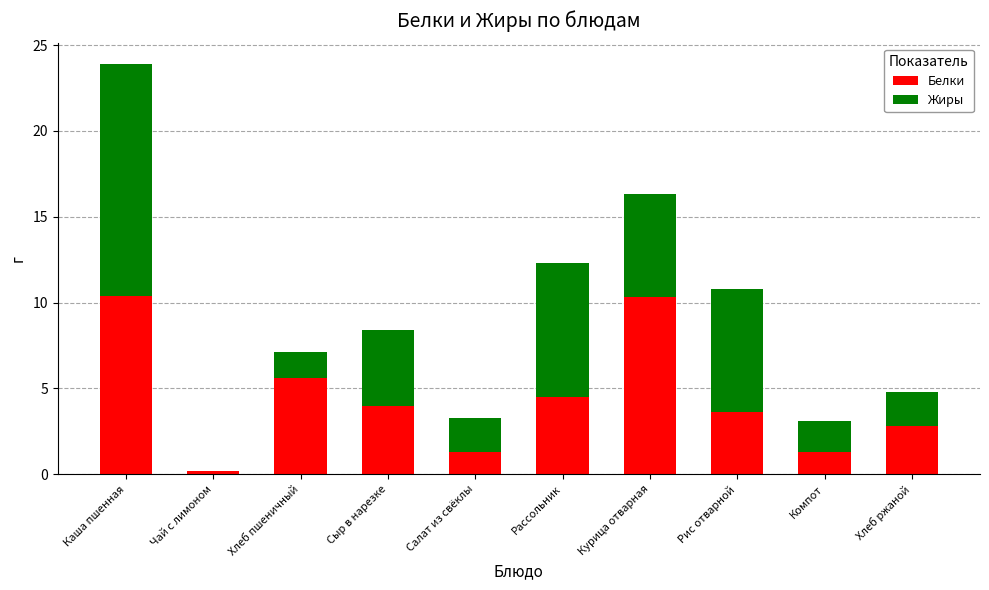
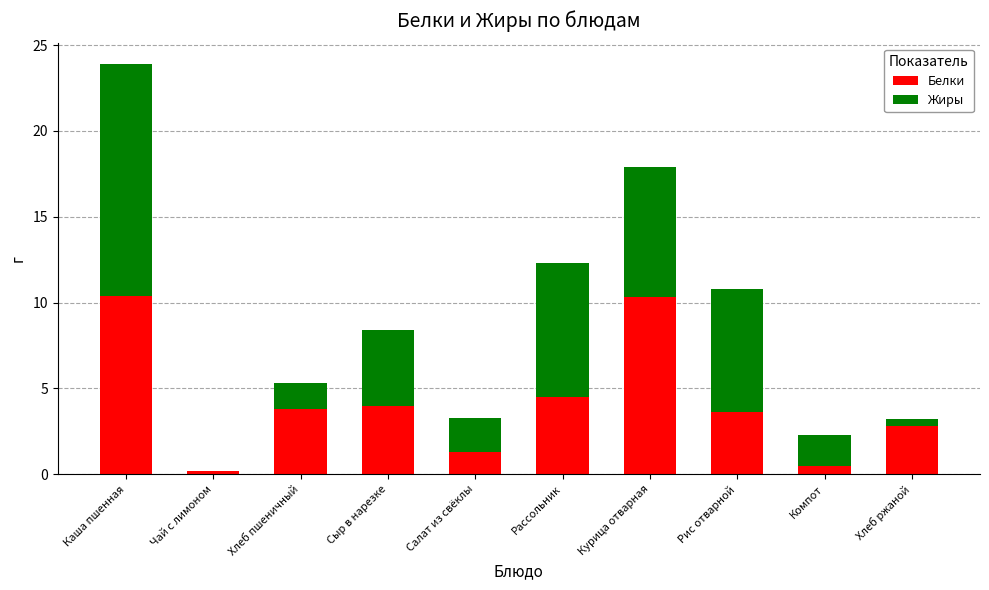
  {
    "Белки": {
      "Каша пшенная": 10.4,
      "Чай с лимоном": 0.2,
-     "Хлеб пшеничный": 5.6,
+     "Хлеб пшеничный": 3.8,
      "Сыр в нарезке": 4.0,
      "Салат из свёклы": 1.3,
      "Рассольник": 4.5,
      "Курица отварная": 10.3,
      "Рис отварной": 3.6,
-     "Компот": 1.3,
+     "Компот": 0.5,
      "Хлеб ржаной": 2.8
    },
    "Жиры": {
      "Каша пшенная": 13.5,
      "Чай с лимоном": 0.0,
      "Хлеб пшеничный": 1.5,
      "Сыр в нарезке": 4.4,
      "Салат из свёклы": 2.0,
      "Рассольник": 7.8,
-     "Курица отварная": 6.0,
+     "Курица отварная": 7.6,
      "Рис отварной": 7.2,
      "Компот": 1.8,
-     "Хлеб ржаной": 2.0
+     "Хлеб ржаной": 0.4
    }
  }
